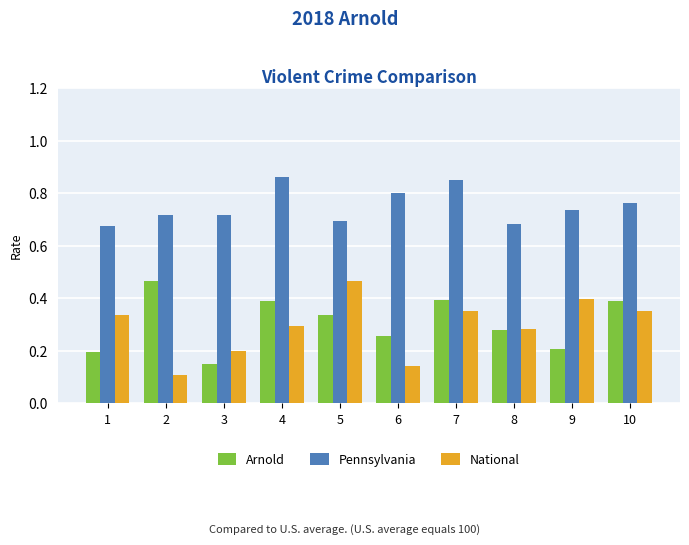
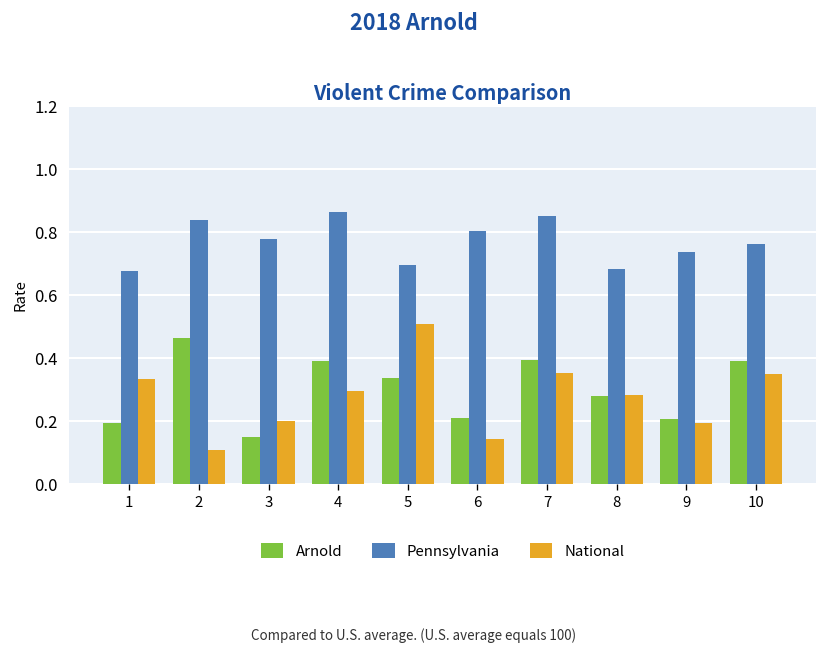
  {
    "Arnold": {
      "1": 0.20,
      "2": 0.47,
      "3": 0.15,
      "4": 0.39,
      "5": 0.34,
-     "6": 0.26,
+     "6": 0.21,
      "7": 0.39,
      "8": 0.28,
      "9": 0.21,
      "10": 0.39
    },
    "Pennsylvania": {
      "1": 0.68,
-     "2": 0.72,
-     "3": 0.72,
+     "2": 0.84,
+     "3": 0.78,
      "4": 0.86,
      "5": 0.70,
      "6": 0.80,
      "7": 0.85,
      "8": 0.68,
      "9": 0.74,
      "10": 0.76
    },
    "National": {
      "1": 0.34,
      "2": 0.11,
      "3": 0.20,
      "4": 0.30,
-     "5": 0.47,
+     "5": 0.51,
      "6": 0.14,
      "7": 0.35,
      "8": 0.28,
-     "9": 0.40,
+     "9": 0.19,
      "10": 0.35
    }
  }
